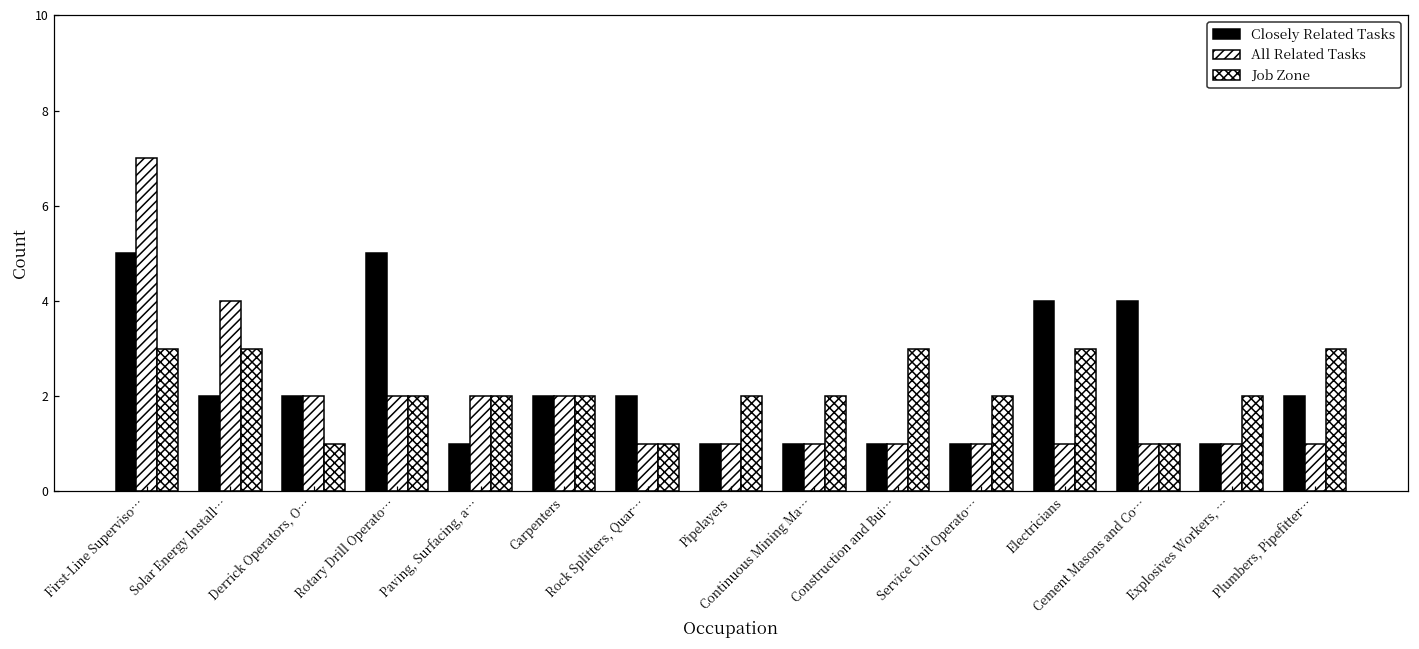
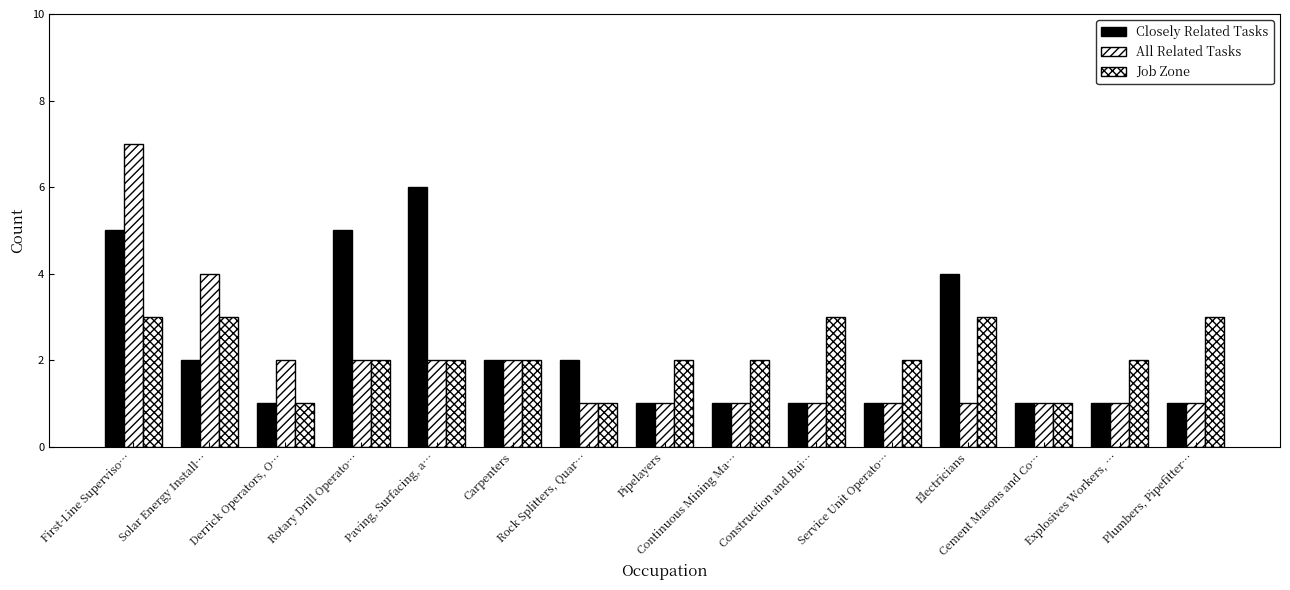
  {
    "Closely Related Tasks": {
      "First-Line Superviso…": 5,
      "Solar Energy Install…": 2,
-     "Derrick Operators, O…": 2,
+     "Derrick Operators, O…": 1,
      "Rotary Drill Operato…": 5,
-     "Paving, Surfacing, a…": 1,
+     "Paving, Surfacing, a…": 6,
      "Carpenters": 2,
      "Rock Splitters, Quar…": 2,
      "Pipelayers": 1,
      "Continuous Mining Ma…": 1,
      "Construction and Bui…": 1,
      "Service Unit Operato…": 1,
      "Electricians": 4,
-     "Cement Masons and Co…": 4,
+     "Cement Masons and Co…": 1,
      "Explosives Workers, …": 1,
-     "Plumbers, Pipefitter…": 2
+     "Plumbers, Pipefitter…": 1
    }
  }
